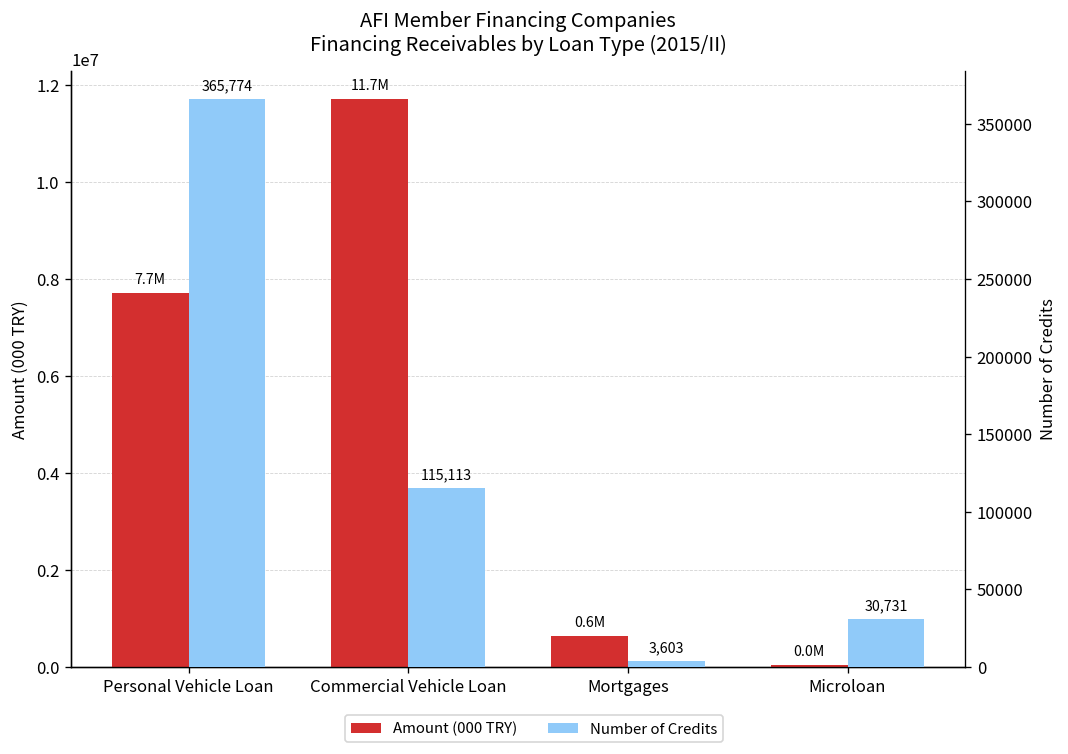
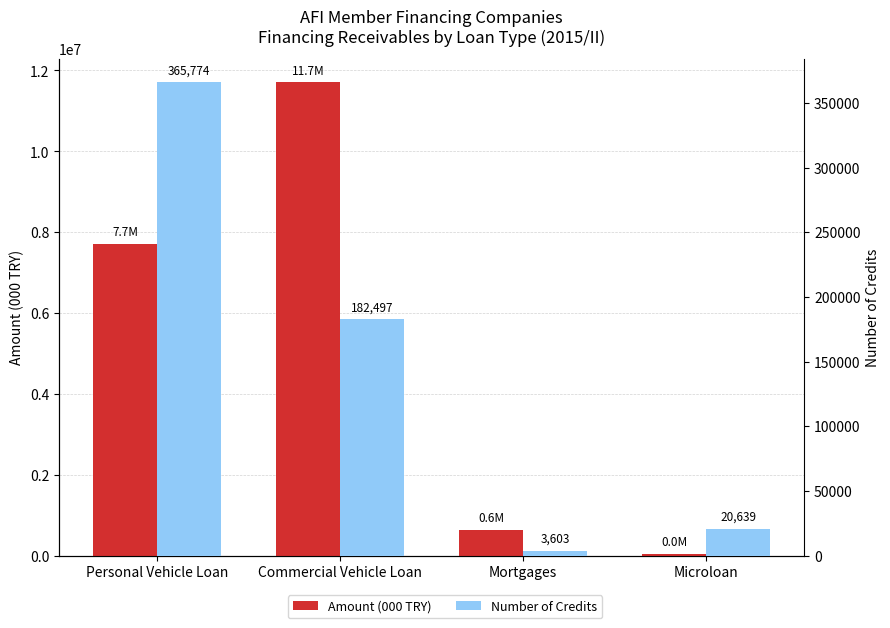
  {
    "Amount (000 TRY)": {
      "Personal Vehicle Loan": "7.7M",
      "Commercial Vehicle Loan": "11.7M",
      "Mortgages": "0.6M"
    },
    "Number of Credits": {
      "Personal Vehicle Loan": "365,774",
-     "Commercial Vehicle Loan": "115,113",
+     "Commercial Vehicle Loan": "182,497",
      "Mortgages": "3,603",
-     "Microloan": "30,731"
+     "Microloan": "20,639"
    }
  }
